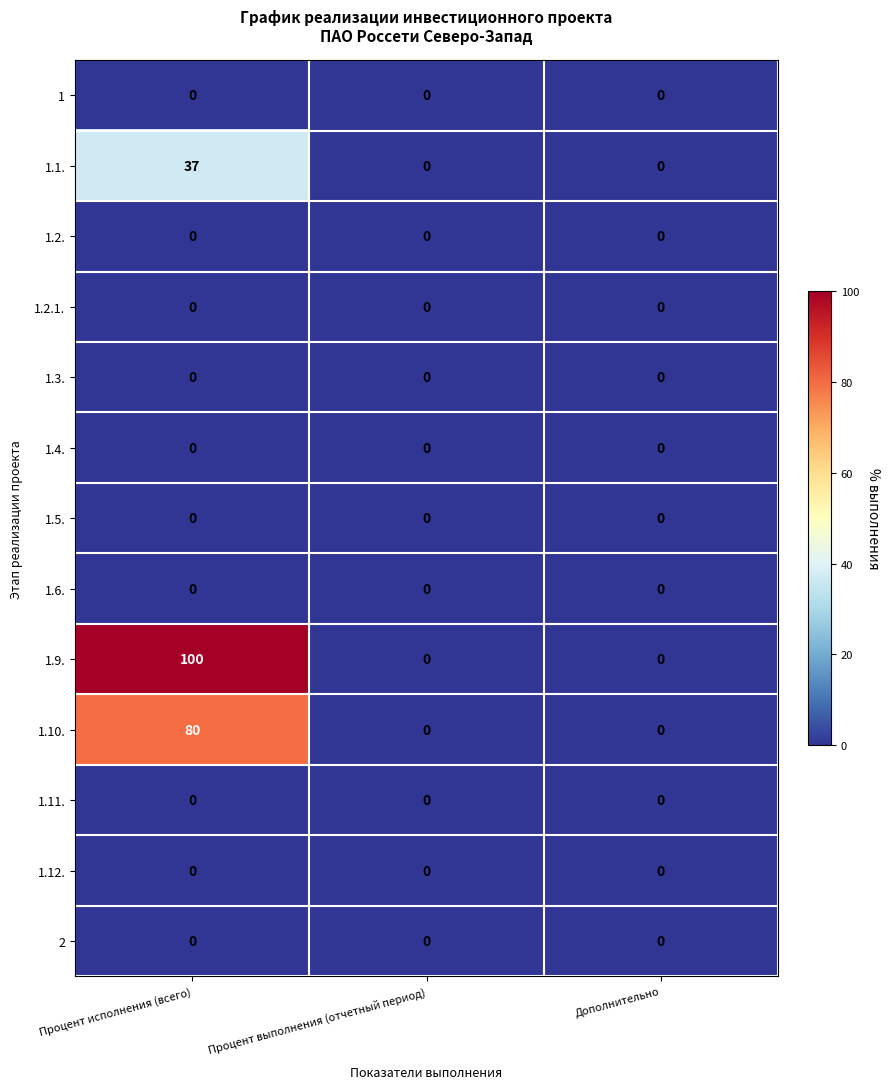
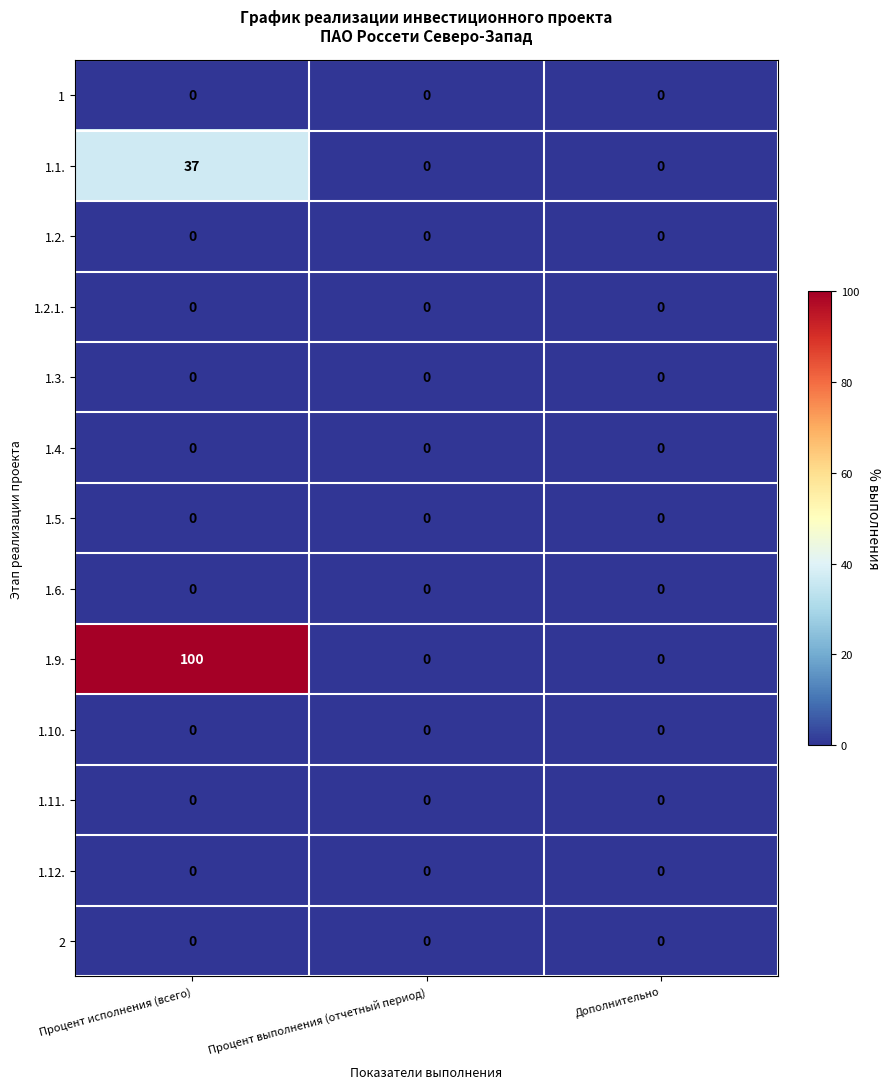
  {
    "1": {
      "Процент исполнения (всего)": 0,
      "Процент выполнения (отчетный период)": 0,
      "Дополнительно": 0
    },
    "1.1.": {
      "Процент исполнения (всего)": 37,
      "Процент выполнения (отчетный период)": 0,
      "Дополнительно": 0
    },
    "1.2.": {
      "Процент исполнения (всего)": 0,
      "Процент выполнения (отчетный период)": 0,
      "Дополнительно": 0
    },
    "1.2.1.": {
      "Процент исполнения (всего)": 0,
      "Процент выполнения (отчетный период)": 0,
      "Дополнительно": 0
    },
    "1.3.": {
      "Процент исполнения (всего)": 0,
      "Процент выполнения (отчетный период)": 0,
      "Дополнительно": 0
    },
    "1.4.": {
      "Процент исполнения (всего)": 0,
      "Процент выполнения (отчетный период)": 0,
      "Дополнительно": 0
    },
    "1.5.": {
      "Процент исполнения (всего)": 0,
      "Процент выполнения (отчетный период)": 0,
      "Дополнительно": 0
    },
    "1.6.": {
      "Процент исполнения (всего)": 0,
      "Процент выполнения (отчетный период)": 0,
      "Дополнительно": 0
    },
    "1.9.": {
      "Процент исполнения (всего)": 100,
      "Процент выполнения (отчетный период)": 0,
      "Дополнительно": 0
    },
    "1.10.": {
-     "Процент исполнения (всего)": 80,
+     "Процент исполнения (всего)": 0,
      "Процент выполнения (отчетный период)": 0,
      "Дополнительно": 0
    },
    "1.11.": {
      "Процент исполнения (всего)": 0,
      "Процент выполнения (отчетный период)": 0,
      "Дополнительно": 0
    },
    "1.12.": {
      "Процент исполнения (всего)": 0,
      "Процент выполнения (отчетный период)": 0,
      "Дополнительно": 0
    },
    "2": {
      "Процент исполнения (всего)": 0,
      "Процент выполнения (отчетный период)": 0,
      "Дополнительно": 0
    }
  }
